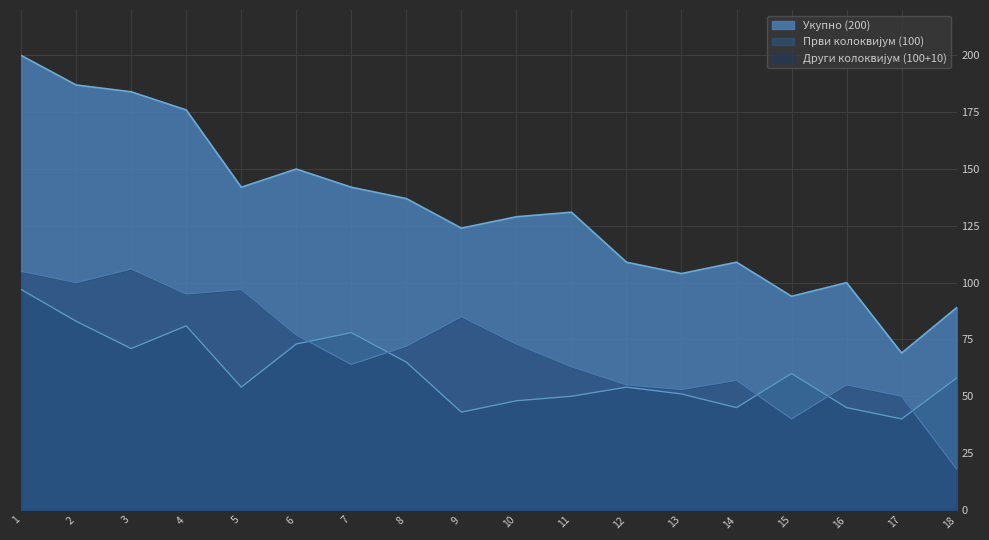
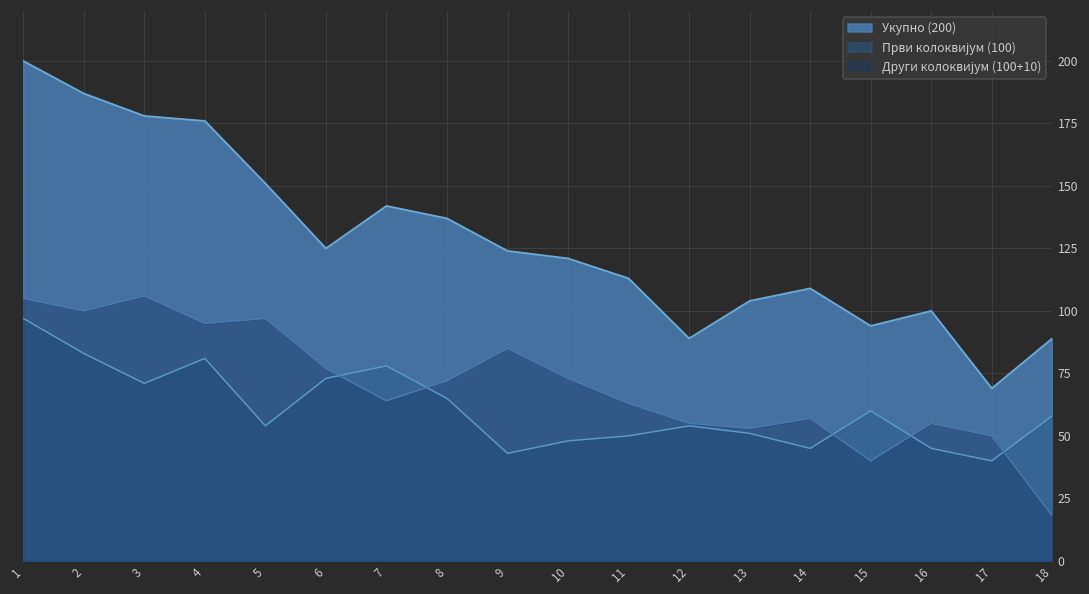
  {
    "Укупно (200)": {
      "1": 200,
      "2": 187,
-     "3": 184,
+     "3": 178,
      "4": 176,
-     "5": 142,
-     "6": 150,
+     "5": 151,
+     "6": 125,
      "7": 142,
      "8": 137,
      "9": 124,
-     "10": 129,
-     "11": 131,
-     "12": 109,
+     "10": 121,
+     "11": 113,
+     "12": 89,
      "13": 104,
      "14": 109,
      "15": 94,
      "16": 100,
      "17": 69,
      "18": 89
    }
  }
